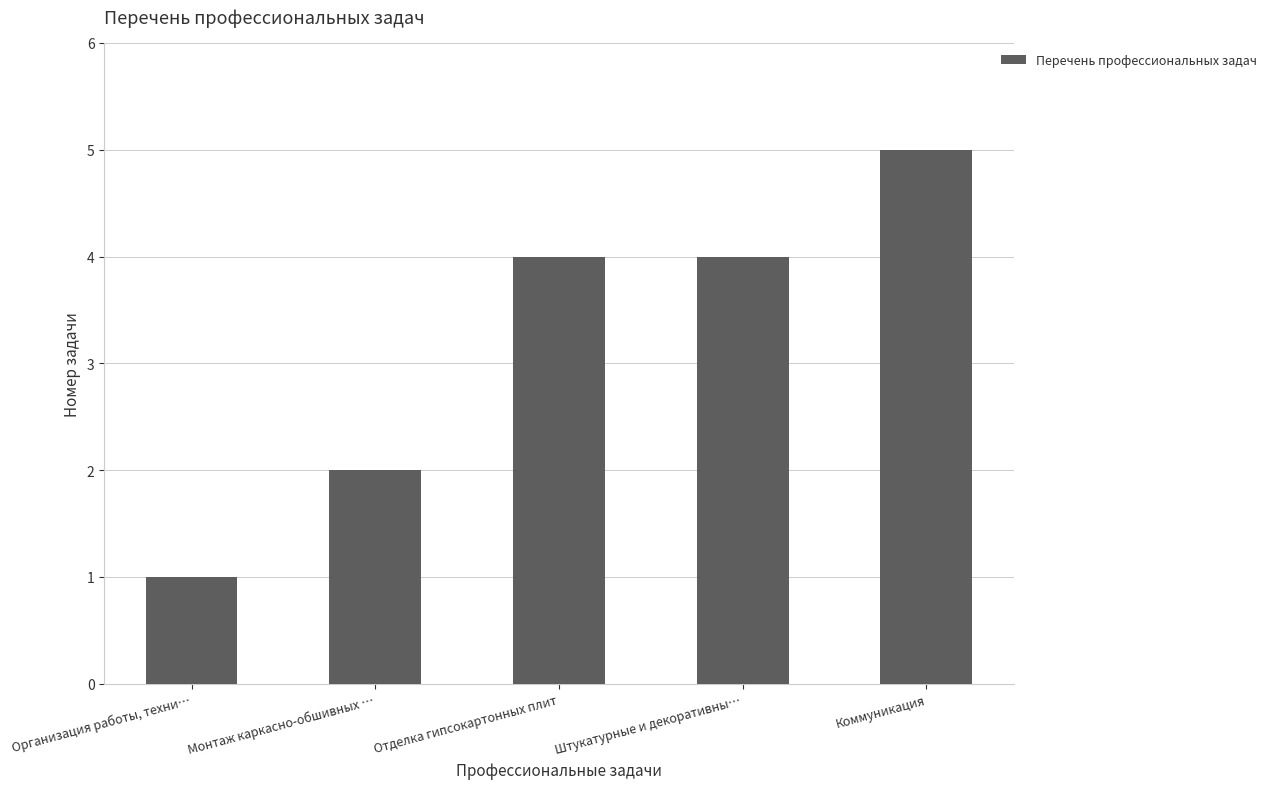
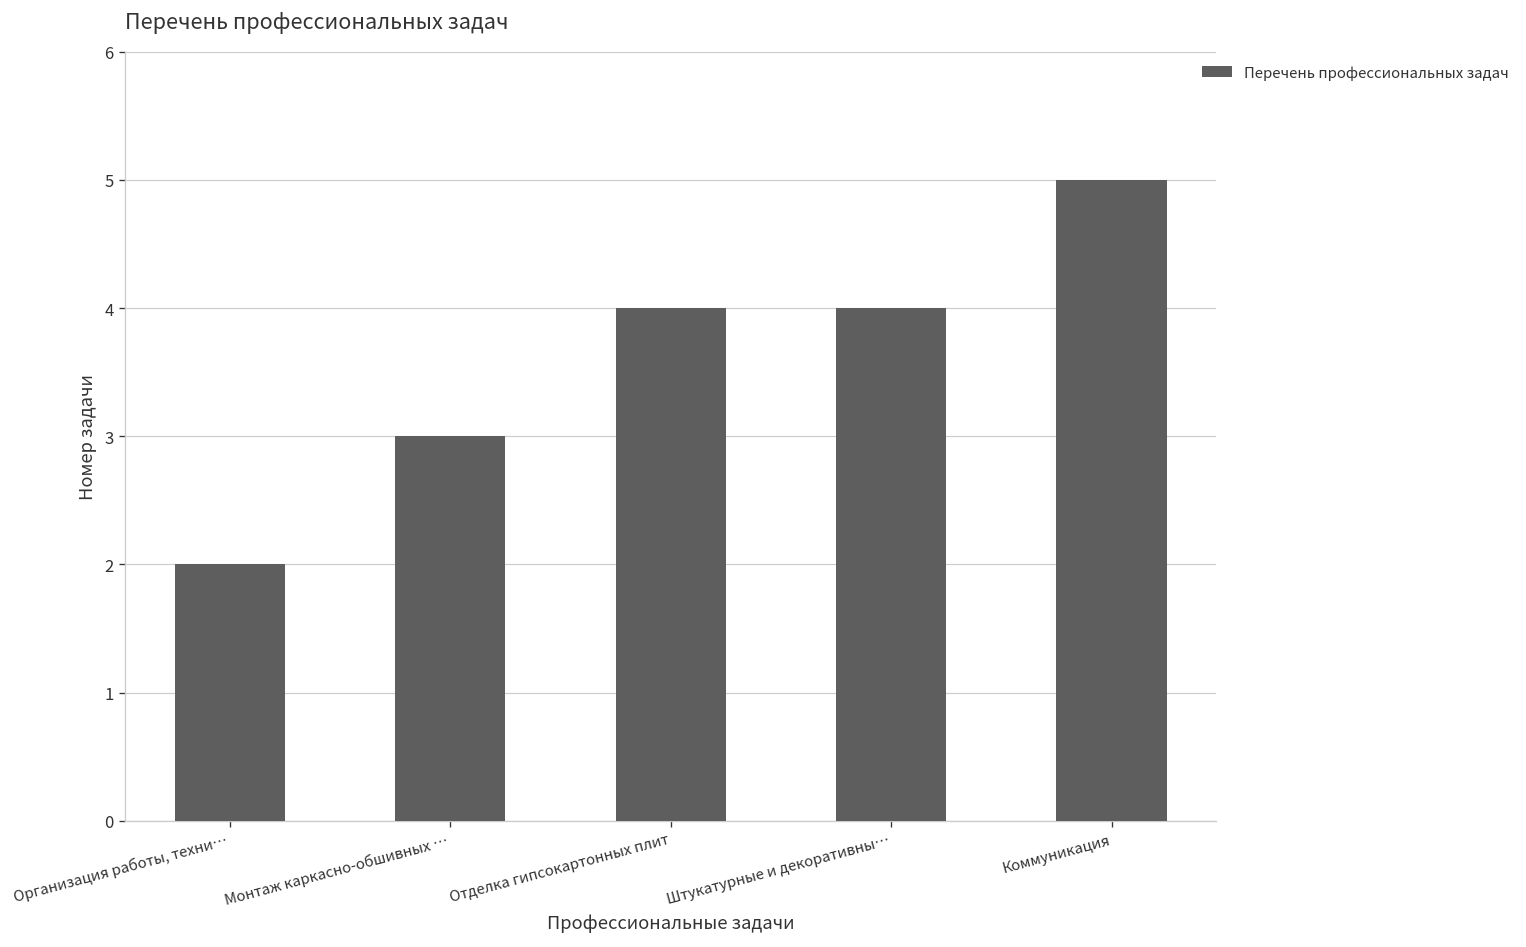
  {
-   "Организация работы, техни…": 1,
-   "Монтаж каркасно-обшивных …": 2,
+   "Организация работы, техни…": 2,
+   "Монтаж каркасно-обшивных …": 3,
    "Отделка гипсокартонных плит": 4,
    "Штукатурные и декоративны…": 4,
    "Коммуникация": 5
  }
